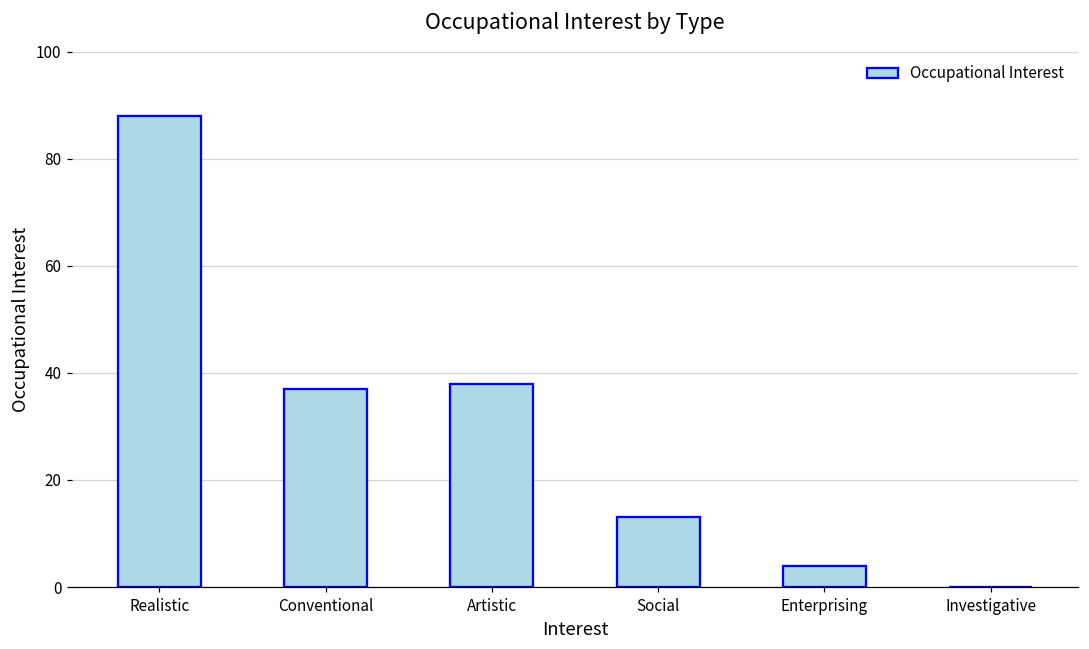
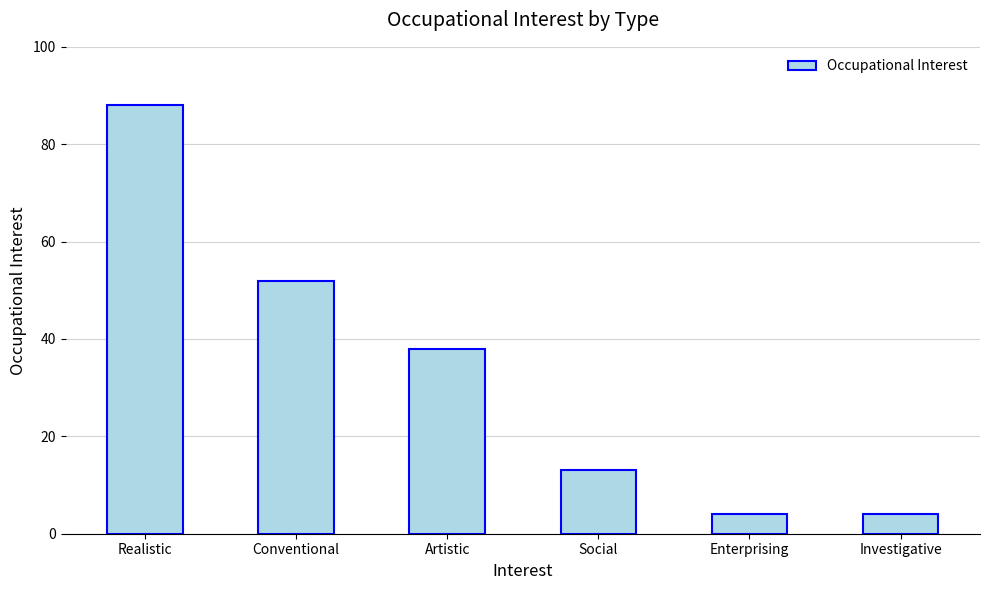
  {
    "Realistic": 88,
-   "Conventional": 37,
+   "Conventional": 52,
    "Artistic": 38,
    "Social": 13,
    "Enterprising": 4,
-   "Investigative": 0
+   "Investigative": 4
  }
